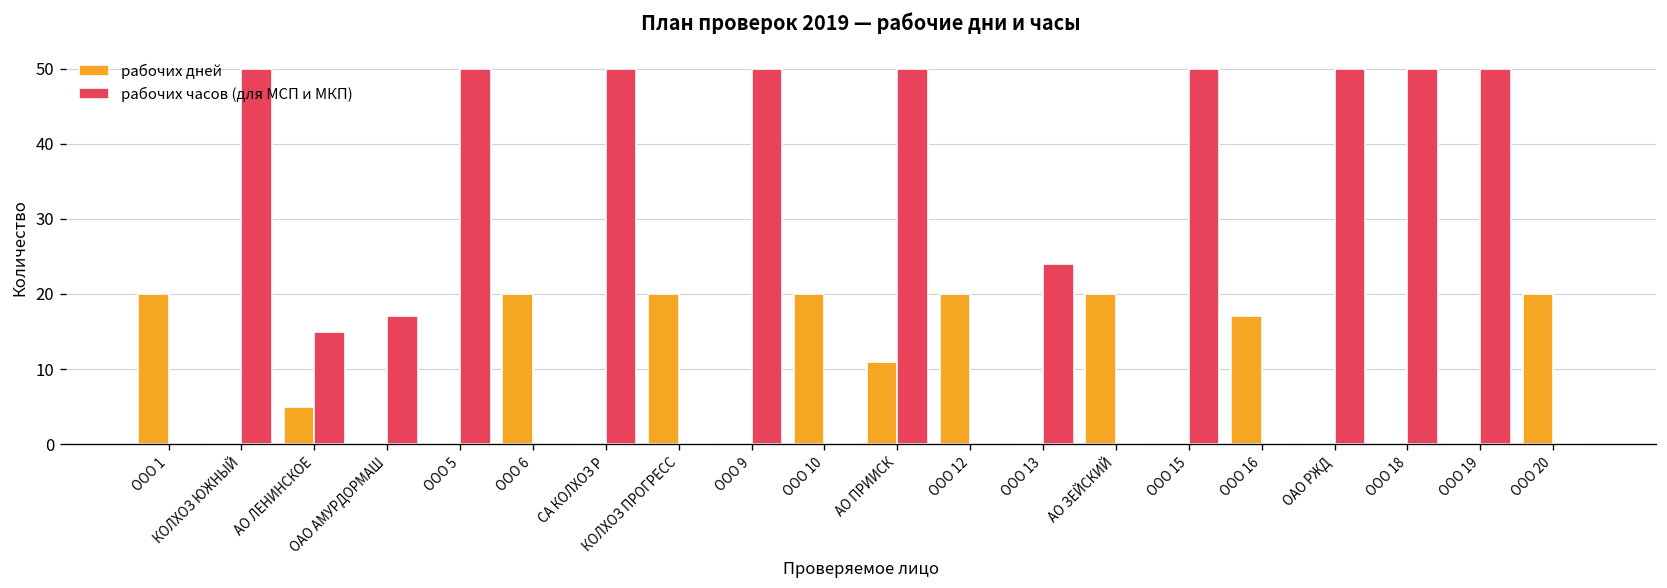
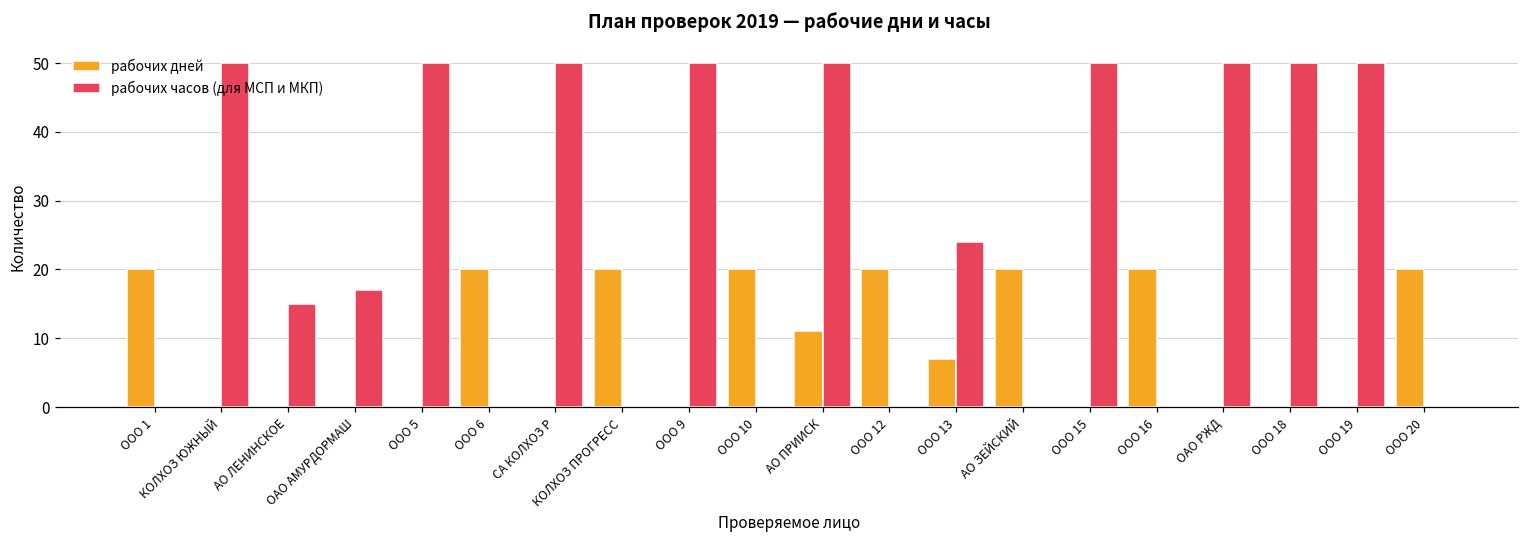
  {
    "рабочих дней": {
      "ООО 1": 20,
      "КОЛХОЗ ЮЖНЫЙ": 0,
-     "АО ЛЕНИНСКОЕ": 5,
+     "АО ЛЕНИНСКОЕ": 0,
      "ОАО АМУРДОРМАШ": 0,
      "ООО 5": 0,
      "ООО 6": 20,
      "СА КОЛХОЗ Р": 0,
      "КОЛХОЗ ПРОГРЕСС": 20,
      "ООО 9": 0,
      "ООО 10": 20,
      "АО ПРИИСК": 11,
      "ООО 12": 20,
-     "ООО 13": 0,
+     "ООО 13": 7,
      "АО ЗЕЙСКИЙ": 20,
      "ООО 15": 0,
-     "ООО 16": 17,
+     "ООО 16": 20,
      "ОАО РЖД": 0,
      "ООО 18": 0,
      "ООО 19": 0,
      "ООО 20": 20
    },
    "рабочих часов (для МСП и МКП)": {
      "ООО 1": 0,
      "КОЛХОЗ ЮЖНЫЙ": 50,
      "АО ЛЕНИНСКОЕ": 15,
      "ОАО АМУРДОРМАШ": 17,
      "ООО 5": 50,
      "ООО 6": 0,
      "СА КОЛХОЗ Р": 50,
      "КОЛХОЗ ПРОГРЕСС": 0,
      "ООО 9": 50,
      "ООО 10": 0,
      "АО ПРИИСК": 50,
      "ООО 12": 0,
      "ООО 13": 24,
      "АО ЗЕЙСКИЙ": 0,
      "ООО 15": 50,
      "ООО 16": 0,
      "ОАО РЖД": 50,
      "ООО 18": 50,
      "ООО 19": 50,
      "ООО 20": 0
    }
  }
